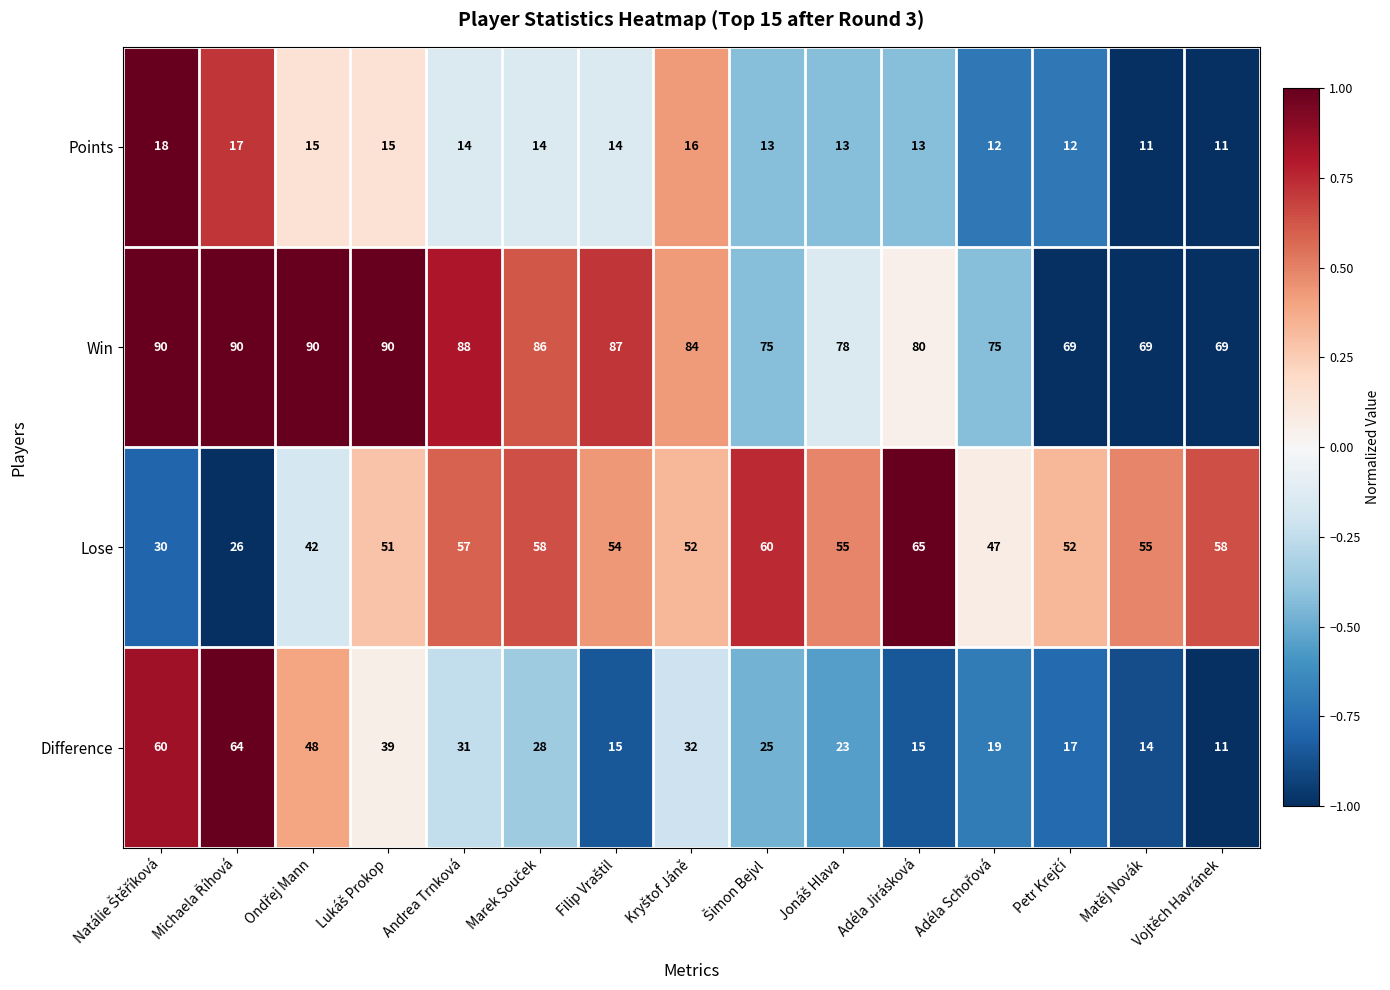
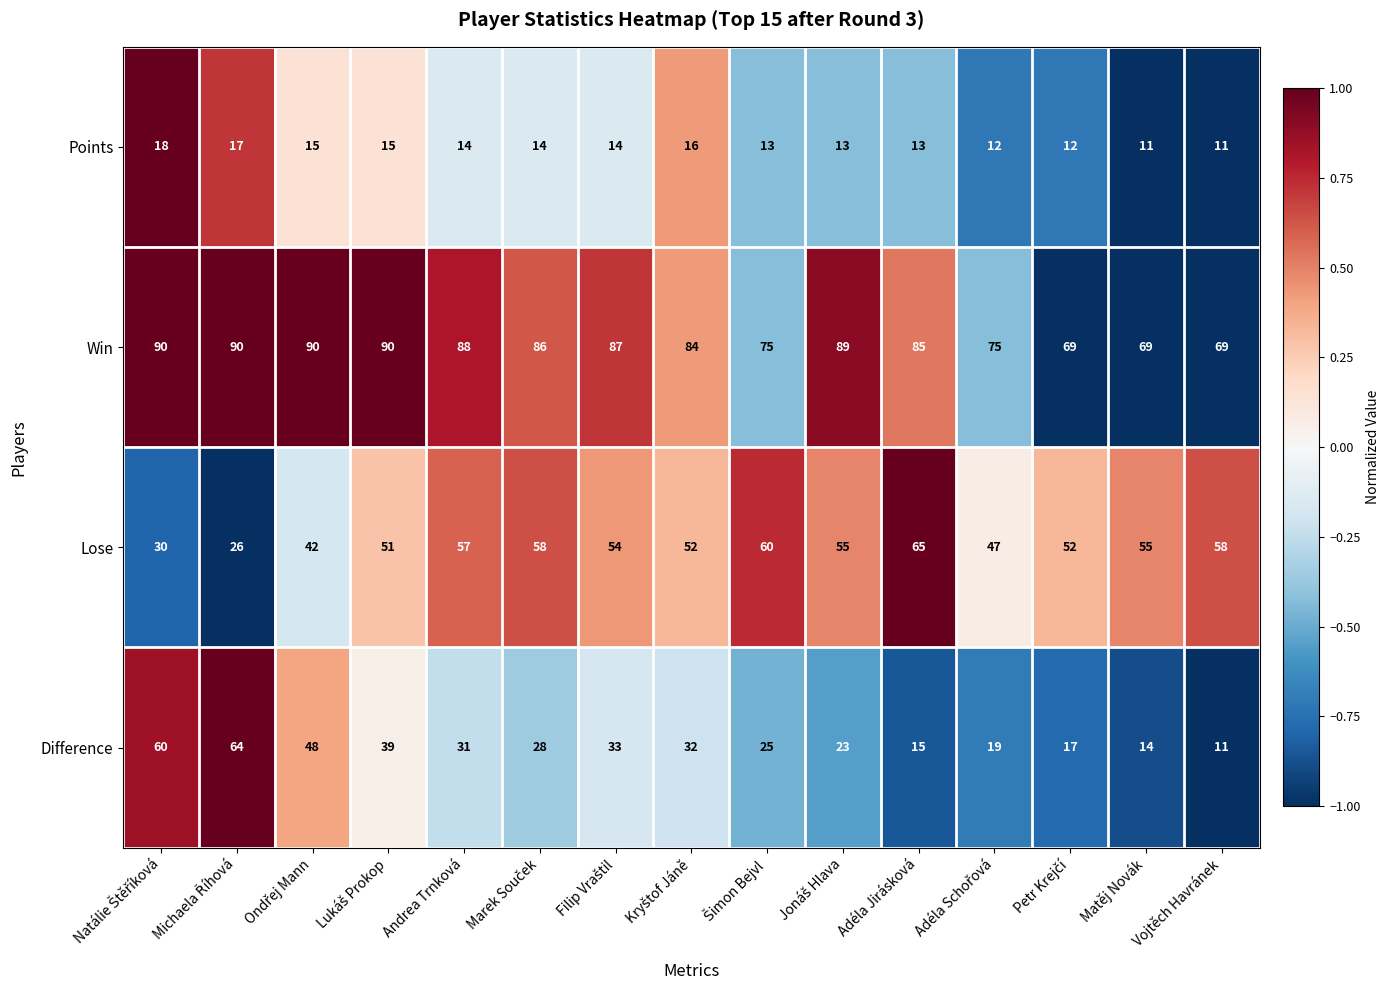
  {
    "Points": {
      "Natálie Štěříková": 18,
      "Michaela Říhová": 17,
      "Ondřej Mann": 15,
      "Lukáš Prokop": 15,
      "Andrea Trnková": 14,
      "Marek Souček": 14,
      "Filip Vraštil": 14,
      "Kryštof Jáně": 16,
      "Šimon Bejvl": 13,
      "Jonáš Hlava": 13,
      "Adéla Jirásková": 13,
      "Adéla Schořová": 12,
      "Petr Krejčí": 12,
      "Matěj Novák": 11,
      "Vojtěch Havránek": 11
    },
    "Win": {
      "Natálie Štěříková": 90,
      "Michaela Říhová": 90,
      "Ondřej Mann": 90,
      "Lukáš Prokop": 90,
      "Andrea Trnková": 88,
      "Marek Souček": 86,
      "Filip Vraštil": 87,
      "Kryštof Jáně": 84,
      "Šimon Bejvl": 75,
-     "Jonáš Hlava": 78,
-     "Adéla Jirásková": 80,
+     "Jonáš Hlava": 89,
+     "Adéla Jirásková": 85,
      "Adéla Schořová": 75,
      "Petr Krejčí": 69,
      "Matěj Novák": 69,
      "Vojtěch Havránek": 69
    },
    "Lose": {
      "Natálie Štěříková": 30,
      "Michaela Říhová": 26,
      "Ondřej Mann": 42,
      "Lukáš Prokop": 51,
      "Andrea Trnková": 57,
      "Marek Souček": 58,
      "Filip Vraštil": 54,
      "Kryštof Jáně": 52,
      "Šimon Bejvl": 60,
      "Jonáš Hlava": 55,
      "Adéla Jirásková": 65,
      "Adéla Schořová": 47,
      "Petr Krejčí": 52,
      "Matěj Novák": 55,
      "Vojtěch Havránek": 58
    },
    "Difference": {
      "Natálie Štěříková": 60,
      "Michaela Říhová": 64,
      "Ondřej Mann": 48,
      "Lukáš Prokop": 39,
      "Andrea Trnková": 31,
      "Marek Souček": 28,
-     "Filip Vraštil": 15,
+     "Filip Vraštil": 33,
      "Kryštof Jáně": 32,
      "Šimon Bejvl": 25,
      "Jonáš Hlava": 23,
      "Adéla Jirásková": 15,
      "Adéla Schořová": 19,
      "Petr Krejčí": 17,
      "Matěj Novák": 14,
      "Vojtěch Havránek": 11
    }
  }
